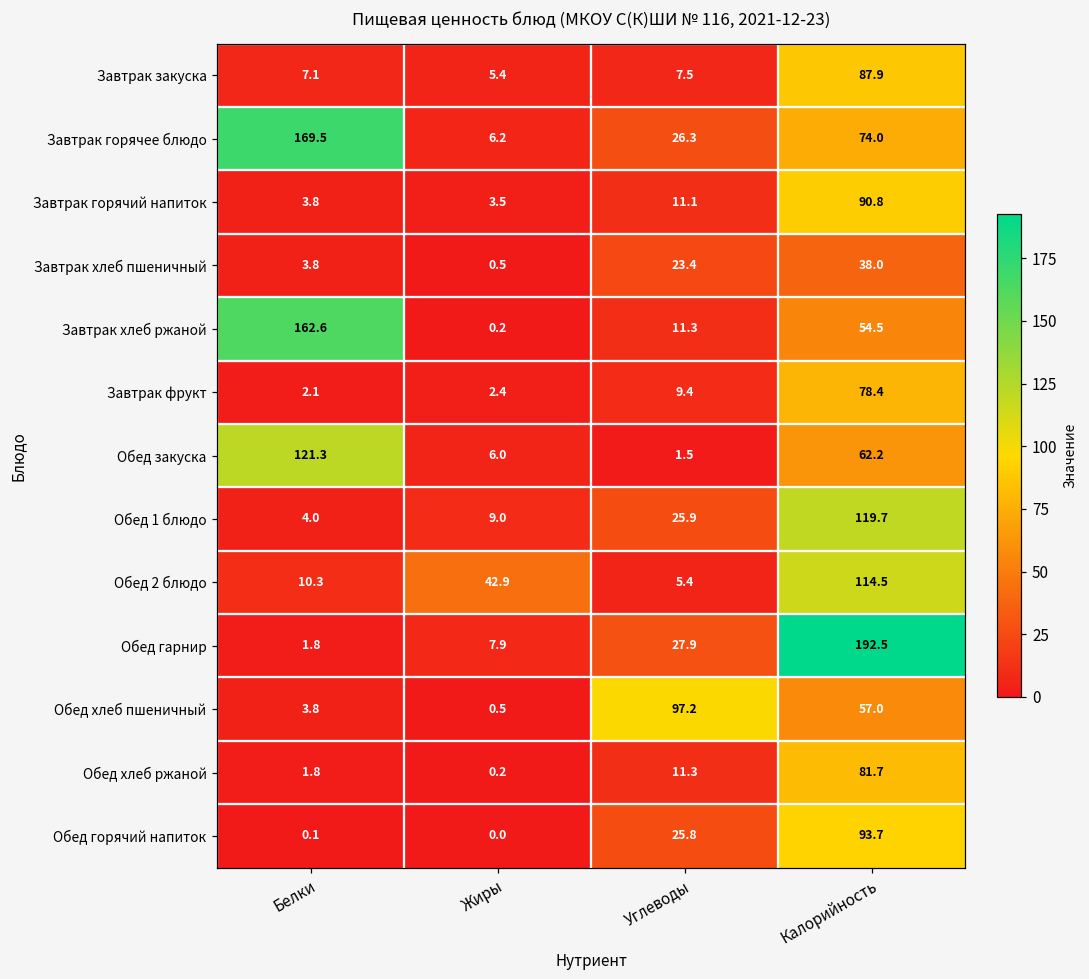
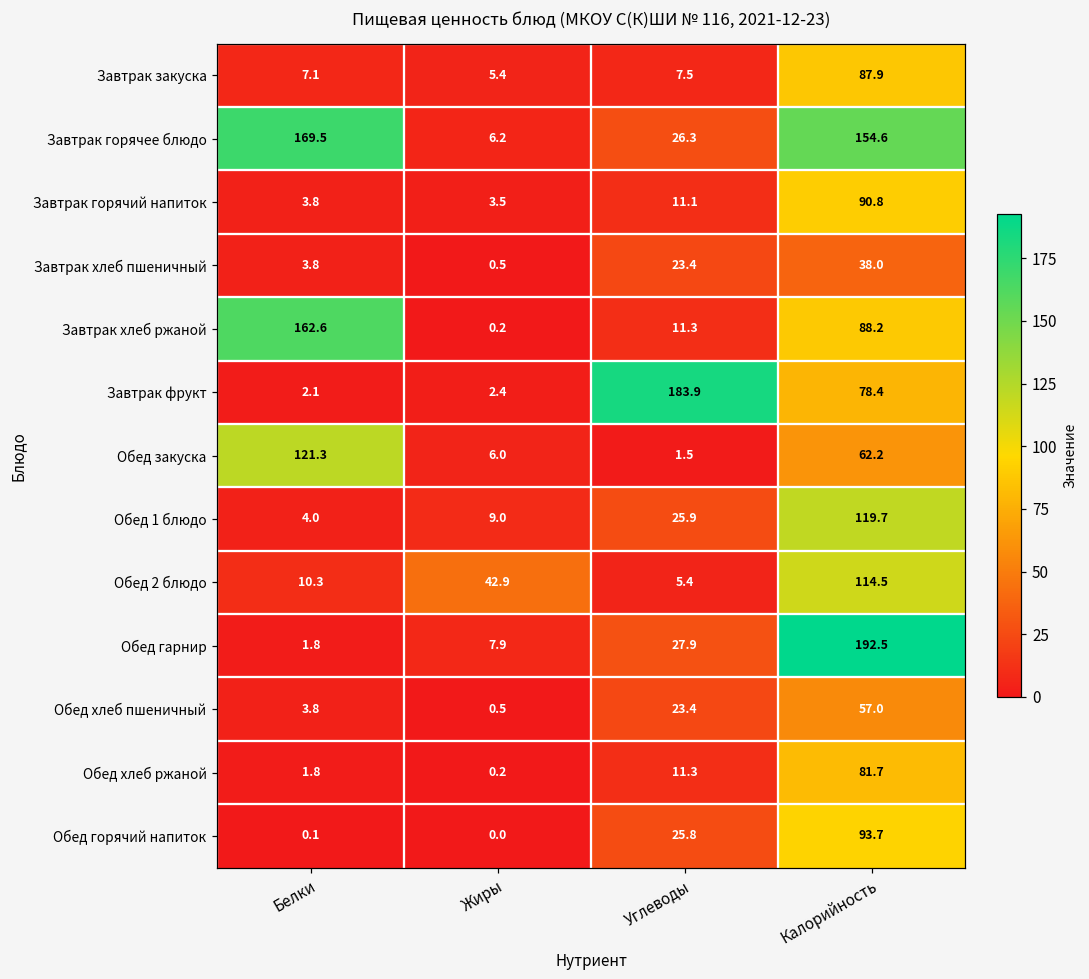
  {
    "Завтрак закуска": {
      "Белки": 7.1,
      "Жиры": 5.4,
      "Углеводы": 7.5,
      "Калорийность": 87.9
    },
    "Завтрак горячее блюдо": {
      "Белки": 169.5,
      "Жиры": 6.2,
      "Углеводы": 26.3,
-     "Калорийность": 74.0
+     "Калорийность": 154.6
    },
    "Завтрак горячий напиток": {
      "Белки": 3.8,
      "Жиры": 3.5,
      "Углеводы": 11.1,
      "Калорийность": 90.8
    },
    "Завтрак хлеб пшеничный": {
      "Белки": 3.8,
      "Жиры": 0.5,
      "Углеводы": 23.4,
      "Калорийность": 38.0
    },
    "Завтрак хлеб ржаной": {
      "Белки": 162.6,
      "Жиры": 0.2,
      "Углеводы": 11.3,
-     "Калорийность": 54.5
+     "Калорийность": 88.2
    },
    "Завтрак фрукт": {
      "Белки": 2.1,
      "Жиры": 2.4,
-     "Углеводы": 9.4,
+     "Углеводы": 183.9,
      "Калорийность": 78.4
    },
    "Обед закуска": {
      "Белки": 121.3,
      "Жиры": 6.0,
      "Углеводы": 1.5,
      "Калорийность": 62.2
    },
    "Обед 1 блюдо": {
      "Белки": 4.0,
      "Жиры": 9.0,
      "Углеводы": 25.9,
      "Калорийность": 119.7
    },
    "Обед 2 блюдо": {
      "Белки": 10.3,
      "Жиры": 42.9,
      "Углеводы": 5.4,
      "Калорийность": 114.5
    },
    "Обед гарнир": {
      "Белки": 1.8,
      "Жиры": 7.9,
      "Углеводы": 27.9,
      "Калорийность": 192.5
    },
    "Обед хлеб пшеничный": {
      "Белки": 3.8,
      "Жиры": 0.5,
-     "Углеводы": 97.2,
+     "Углеводы": 23.4,
      "Калорийность": 57.0
    },
    "Обед хлеб ржаной": {
      "Белки": 1.8,
      "Жиры": 0.2,
      "Углеводы": 11.3,
      "Калорийность": 81.7
    },
    "Обед горячий напиток": {
      "Белки": 0.1,
      "Жиры": 0.0,
      "Углеводы": 25.8,
      "Калорийность": 93.7
    }
  }
